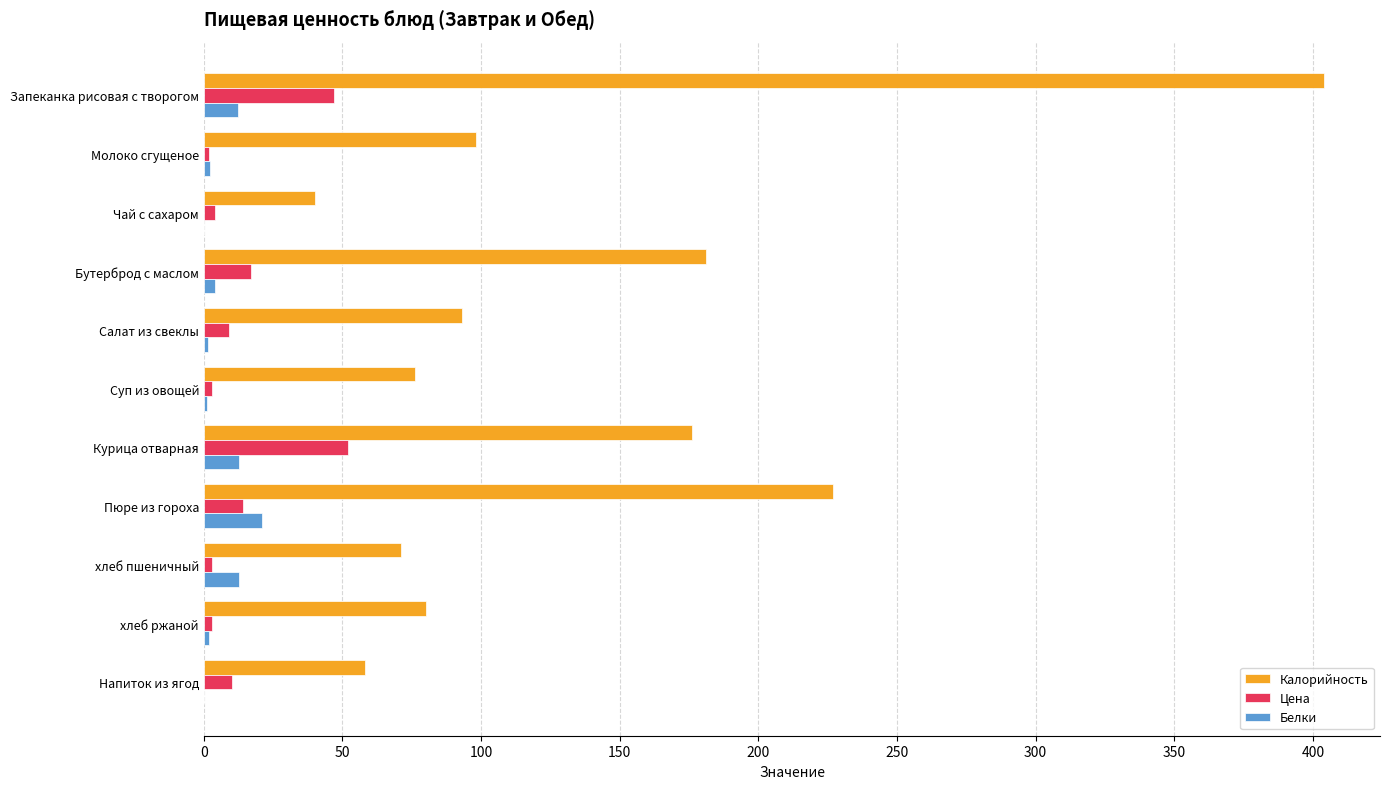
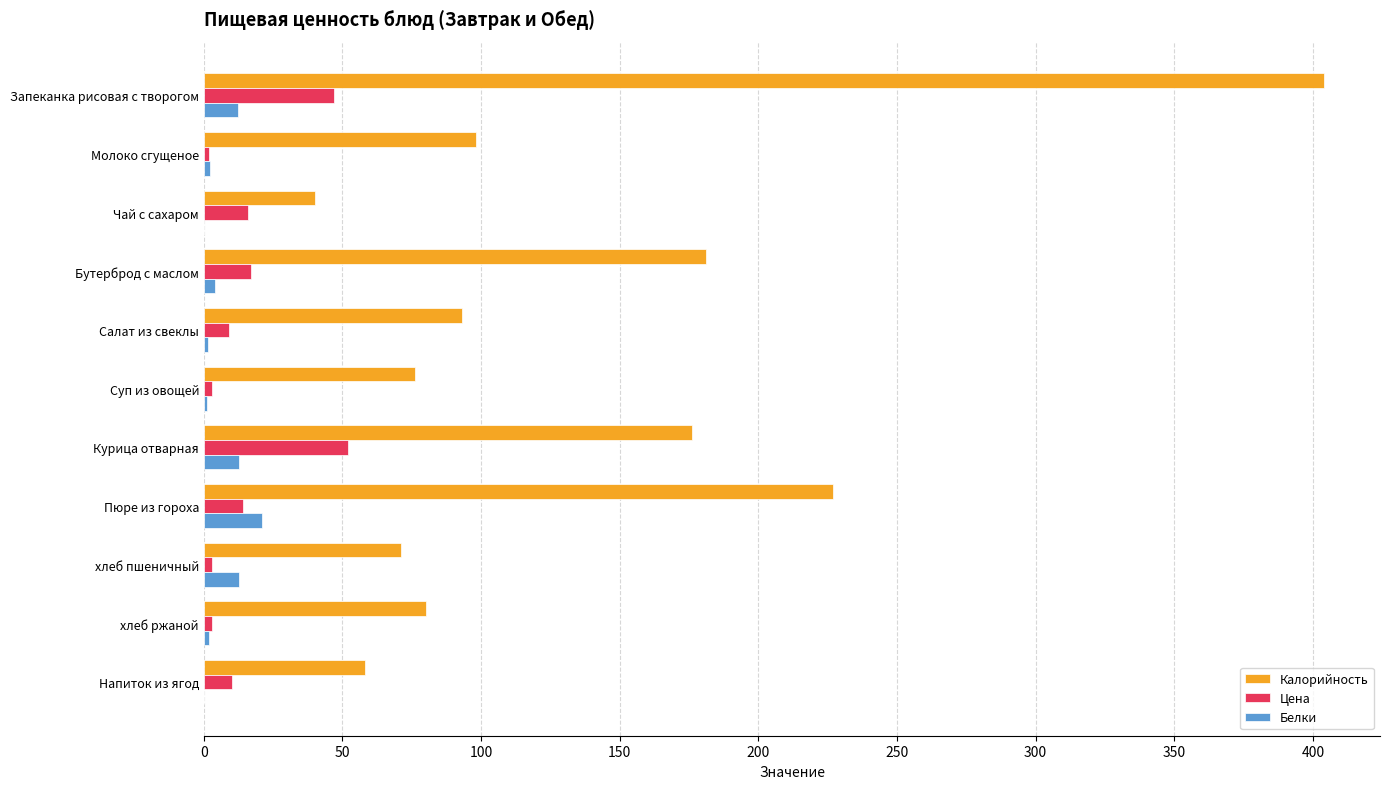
  {
    "Калорийность": {
      "Запеканка рисовая с творогом": 404,
      "Молоко сгущеное": 98,
      "Чай с сахаром": 40,
      "Бутерброд с маслом": 181,
      "Салат из свеклы": 93,
      "Суп из овощей": 76,
      "Курица отварная": 176,
      "Пюре из гороха": 227,
      "хлеб пшеничный": 71,
      "хлеб ржаной": 80,
      "Напиток из ягод": 58
    },
    "Цена": {
      "Запеканка рисовая с творогом": 47,
      "Молоко сгущеное": 2,
-     "Чай с сахаром": 4,
+     "Чай с сахаром": 16,
      "Бутерброд с маслом": 17,
      "Салат из свеклы": 9,
      "Суп из овощей": 3,
      "Курица отварная": 52,
      "Пюре из гороха": 14,
      "хлеб пшеничный": 3,
      "хлеб ржаной": 3,
      "Напиток из ягод": 10
    },
    "Белки": {
      "Запеканка рисовая с творогом": 12,
      "Молоко сгущеное": 2,
      "Бутерброд с маслом": 4,
      "Салат из свеклы": 1,
      "Суп из овощей": 1,
      "Курица отварная": 13,
      "Пюре из гороха": 21,
      "хлеб пшеничный": 13,
      "хлеб ржаной": 2
    }
  }
